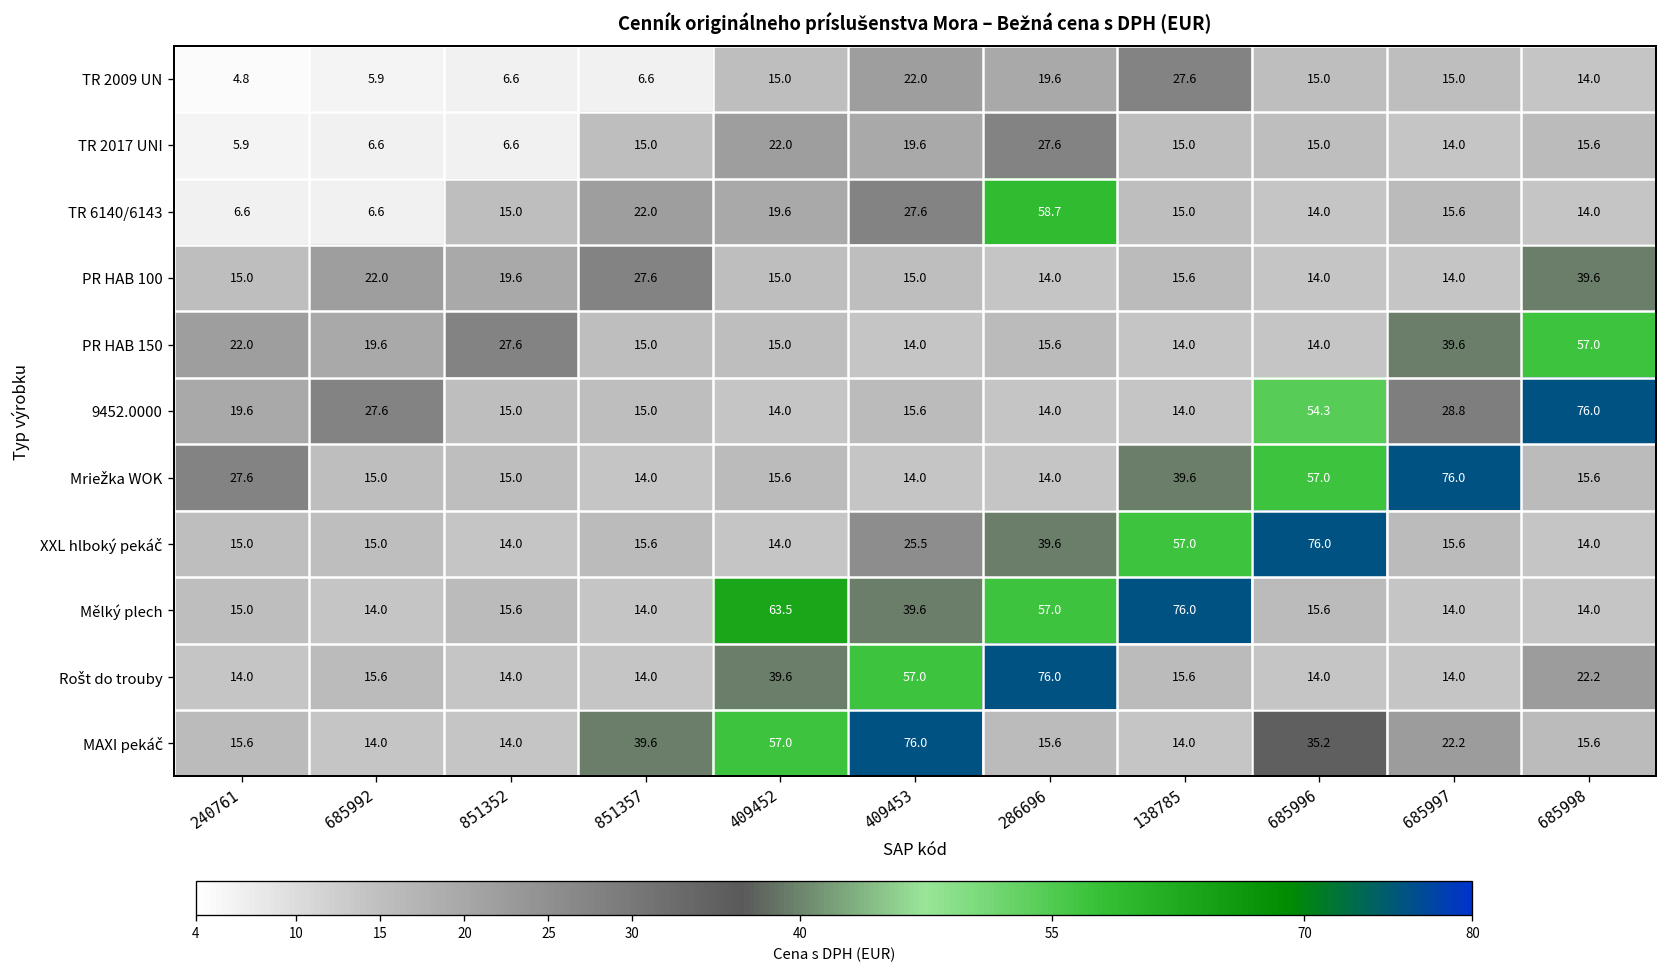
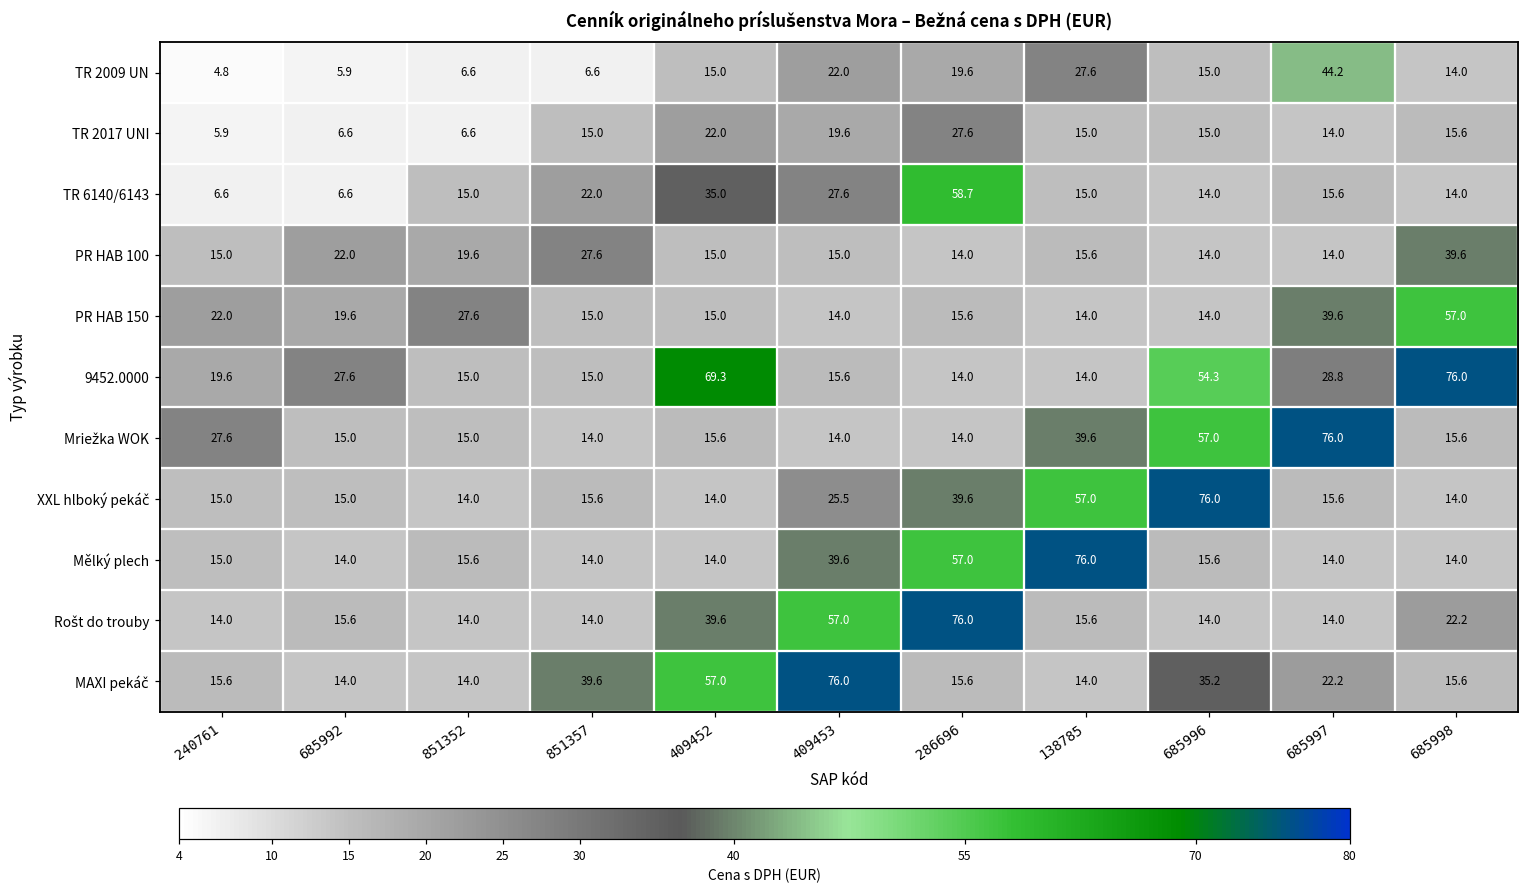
  {
    "TR 2009 UN": {
      "240761": 4.8,
      "685992": 5.9,
      "851352": 6.6,
      "851357": 6.6,
      "409452": 15.0,
      "409453": 22.0,
      "286696": 19.6,
      "138785": 27.6,
      "685996": 15.0,
-     "685997": 15.0,
+     "685997": 44.2,
      "685998": 14.0
    },
    "TR 2017 UNI": {
      "240761": 5.9,
      "685992": 6.6,
      "851352": 6.6,
      "851357": 15.0,
      "409452": 22.0,
      "409453": 19.6,
      "286696": 27.6,
      "138785": 15.0,
      "685996": 15.0,
      "685997": 14.0,
      "685998": 15.6
    },
    "TR 6140/6143": {
      "240761": 6.6,
      "685992": 6.6,
      "851352": 15.0,
      "851357": 22.0,
-     "409452": 19.6,
+     "409452": 35.0,
      "409453": 27.6,
      "286696": 58.7,
      "138785": 15.0,
      "685996": 14.0,
      "685997": 15.6,
      "685998": 14.0
    },
    "PR HAB 100": {
      "240761": 15.0,
      "685992": 22.0,
      "851352": 19.6,
      "851357": 27.6,
      "409452": 15.0,
      "409453": 15.0,
      "286696": 14.0,
      "138785": 15.6,
      "685996": 14.0,
      "685997": 14.0,
      "685998": 39.6
    },
    "PR HAB 150": {
      "240761": 22.0,
      "685992": 19.6,
      "851352": 27.6,
      "851357": 15.0,
      "409452": 15.0,
      "409453": 14.0,
      "286696": 15.6,
      "138785": 14.0,
      "685996": 14.0,
      "685997": 39.6,
      "685998": 57.0
    },
    "9452.0000": {
      "240761": 19.6,
      "685992": 27.6,
      "851352": 15.0,
      "851357": 15.0,
-     "409452": 14.0,
+     "409452": 69.3,
      "409453": 15.6,
      "286696": 14.0,
      "138785": 14.0,
      "685996": 54.3,
      "685997": 28.8,
      "685998": 76.0
    },
    "Mriežka WOK": {
      "240761": 27.6,
      "685992": 15.0,
      "851352": 15.0,
      "851357": 14.0,
      "409452": 15.6,
      "409453": 14.0,
      "286696": 14.0,
      "138785": 39.6,
      "685996": 57.0,
      "685997": 76.0,
      "685998": 15.6
    },
    "XXL hlboký pekáč": {
      "240761": 15.0,
      "685992": 15.0,
      "851352": 14.0,
      "851357": 15.6,
      "409452": 14.0,
      "409453": 25.5,
      "286696": 39.6,
      "138785": 57.0,
      "685996": 76.0,
      "685997": 15.6,
      "685998": 14.0
    },
    "Mělký plech": {
      "240761": 15.0,
      "685992": 14.0,
      "851352": 15.6,
      "851357": 14.0,
-     "409452": 63.5,
+     "409452": 14.0,
      "409453": 39.6,
      "286696": 57.0,
      "138785": 76.0,
      "685996": 15.6,
      "685997": 14.0,
      "685998": 14.0
    },
    "Rošt do trouby": {
      "240761": 14.0,
      "685992": 15.6,
      "851352": 14.0,
      "851357": 14.0,
      "409452": 39.6,
      "409453": 57.0,
      "286696": 76.0,
      "138785": 15.6,
      "685996": 14.0,
      "685997": 14.0,
      "685998": 22.2
    },
    "MAXI pekáč": {
      "240761": 15.6,
      "685992": 14.0,
      "851352": 14.0,
      "851357": 39.6,
      "409452": 57.0,
      "409453": 76.0,
      "286696": 15.6,
      "138785": 14.0,
      "685996": 35.2,
      "685997": 22.2,
      "685998": 15.6
    }
  }
